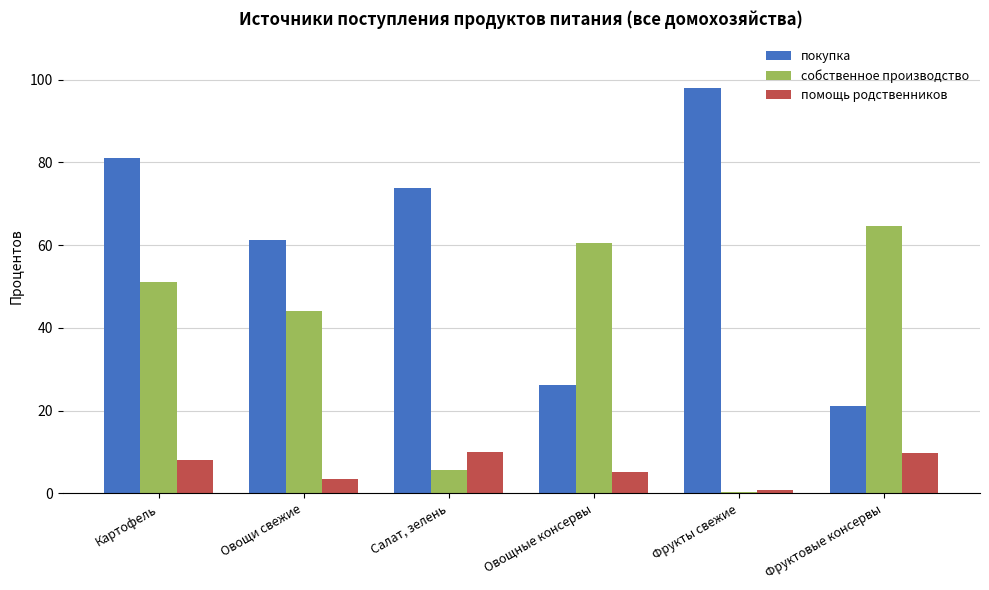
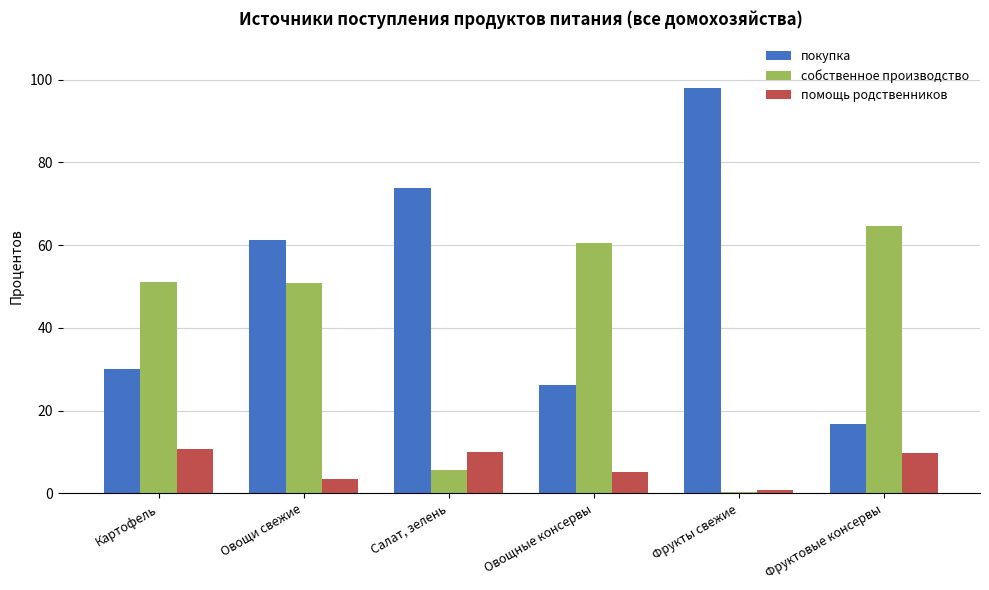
  {
    "покупка": {
-     "Картофель": 81,
+     "Картофель": 30,
      "Овощи свежие": 61,
      "Салат, зелень": 74,
      "Овощные консервы": 26,
      "Фрукты свежие": 98,
-     "Фруктовые консервы": 21
+     "Фруктовые консервы": 17
    },
    "собственное производство": {
      "Картофель": 51,
-     "Овощи свежие": 44,
+     "Овощи свежие": 51,
      "Салат, зелень": 6,
      "Овощные консервы": 61,
      "Фруктовые консервы": 65
    },
    "помощь родственников": {
-     "Картофель": 8,
+     "Картофель": 11,
      "Овощи свежие": 4,
      "Салат, зелень": 10,
      "Овощные консервы": 5,
      "Фрукты свежие": 1,
      "Фруктовые консервы": 10
    }
  }
